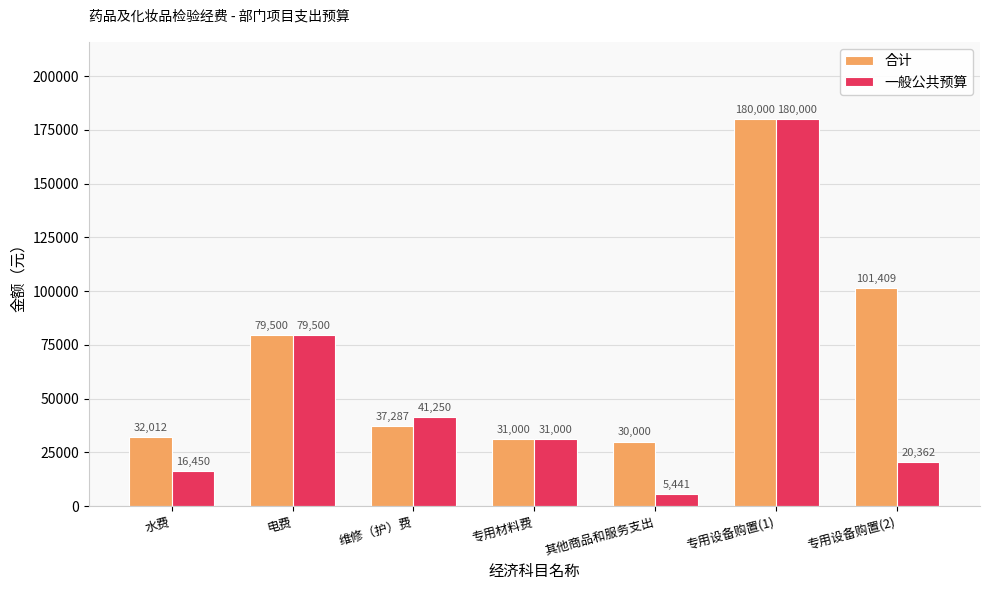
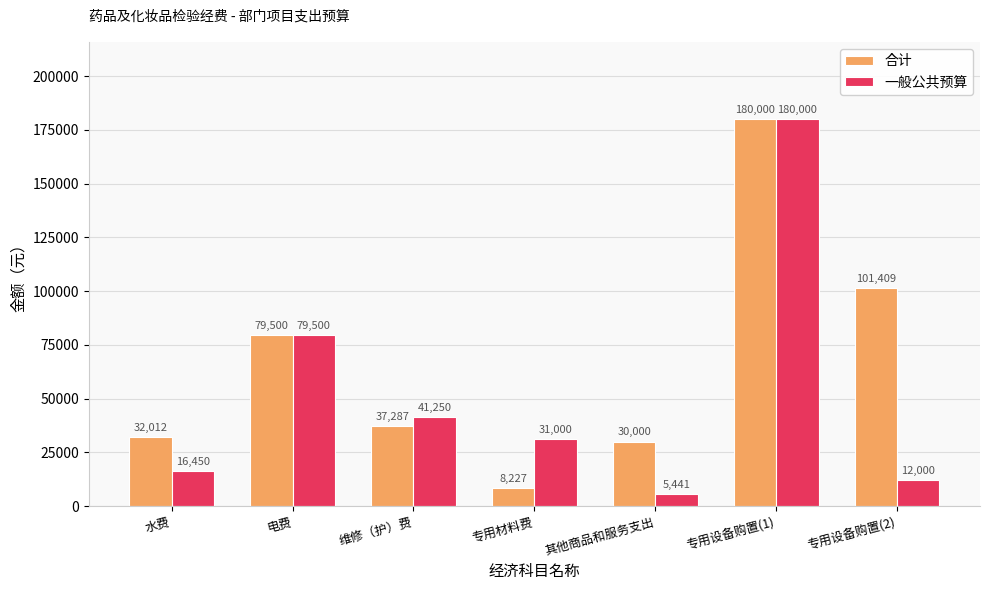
  {
    "合计": {
      "水费": "32,012",
      "电费": "79,500",
      "维修（护）费": "37,287",
-     "专用材料费": "31,000",
+     "专用材料费": "8,227",
      "其他商品和服务支出": "30,000",
      "专用设备购置(1)": "180,000",
      "专用设备购置(2)": "101,409"
    },
    "一般公共预算": {
      "水费": "16,450",
      "电费": "79,500",
      "维修（护）费": "41,250",
      "专用材料费": "31,000",
      "其他商品和服务支出": "5,441",
      "专用设备购置(1)": "180,000",
-     "专用设备购置(2)": "20,362"
+     "专用设备购置(2)": "12,000"
    }
  }
